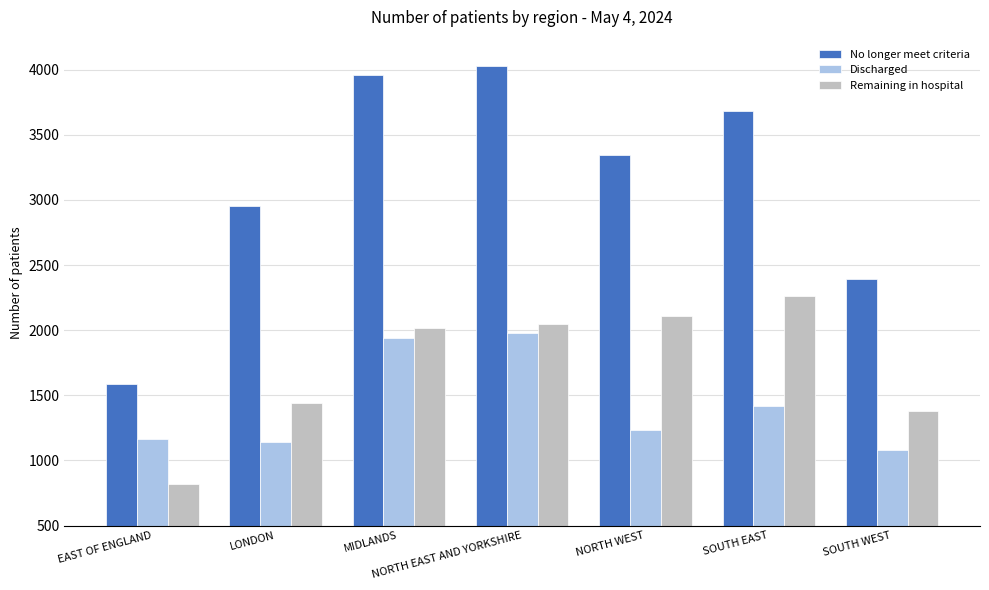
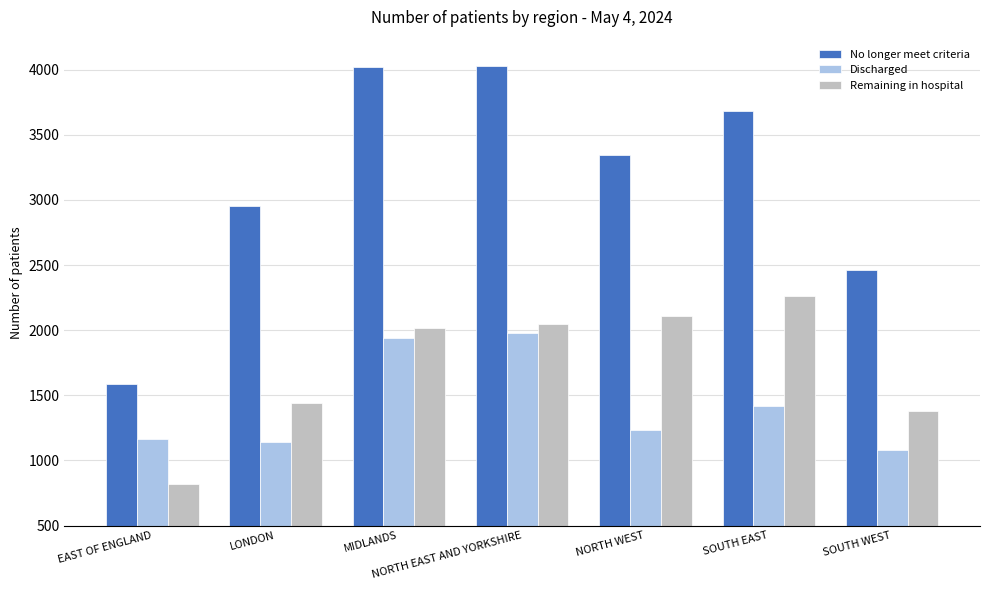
  {
    "No longer meet criteria": {
      "EAST OF ENGLAND": 1590,
      "LONDON": 2960,
-     "MIDLANDS": 3960,
+     "MIDLANDS": 4020,
      "NORTH EAST AND YORKSHIRE": 4030,
      "NORTH WEST": 3340,
      "SOUTH EAST": 3680,
-     "SOUTH WEST": 2390
+     "SOUTH WEST": 2460
    }
  }
